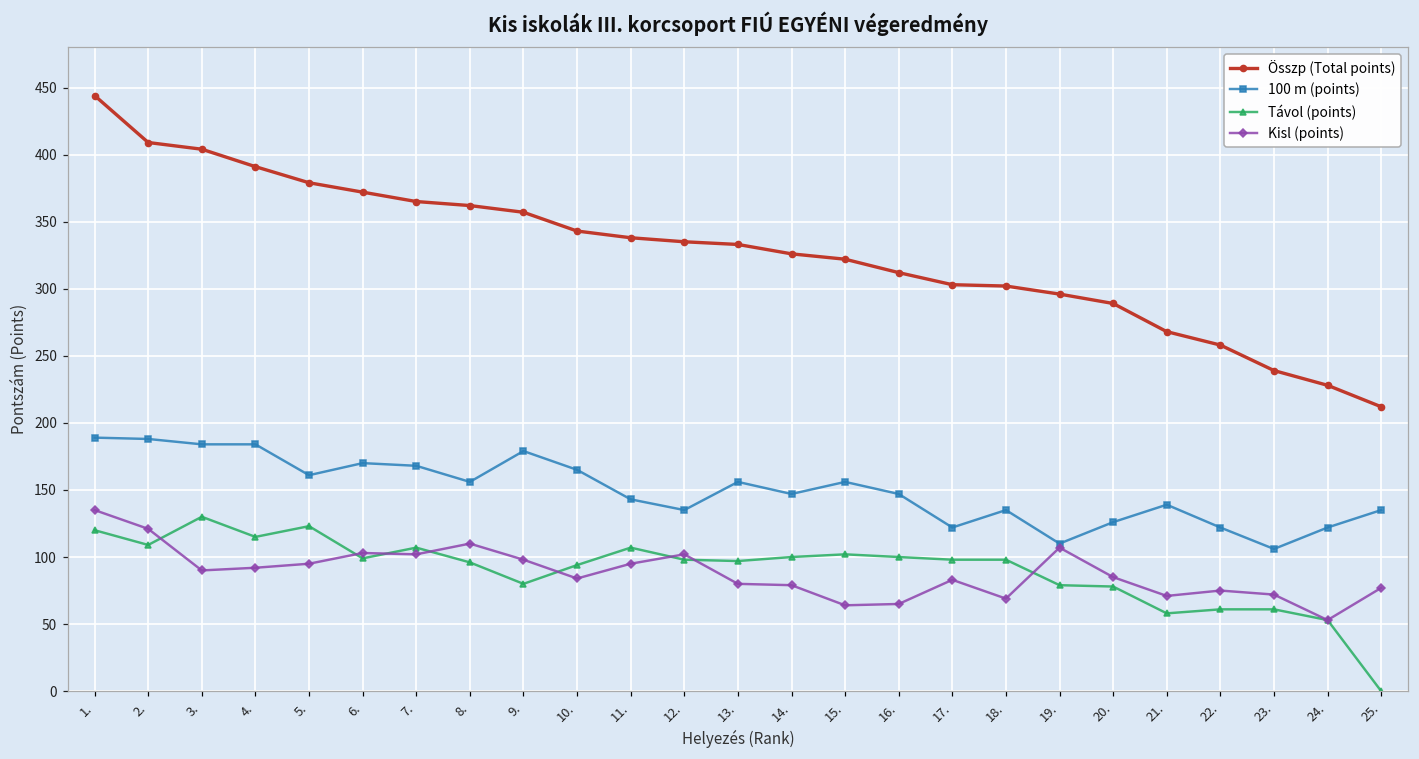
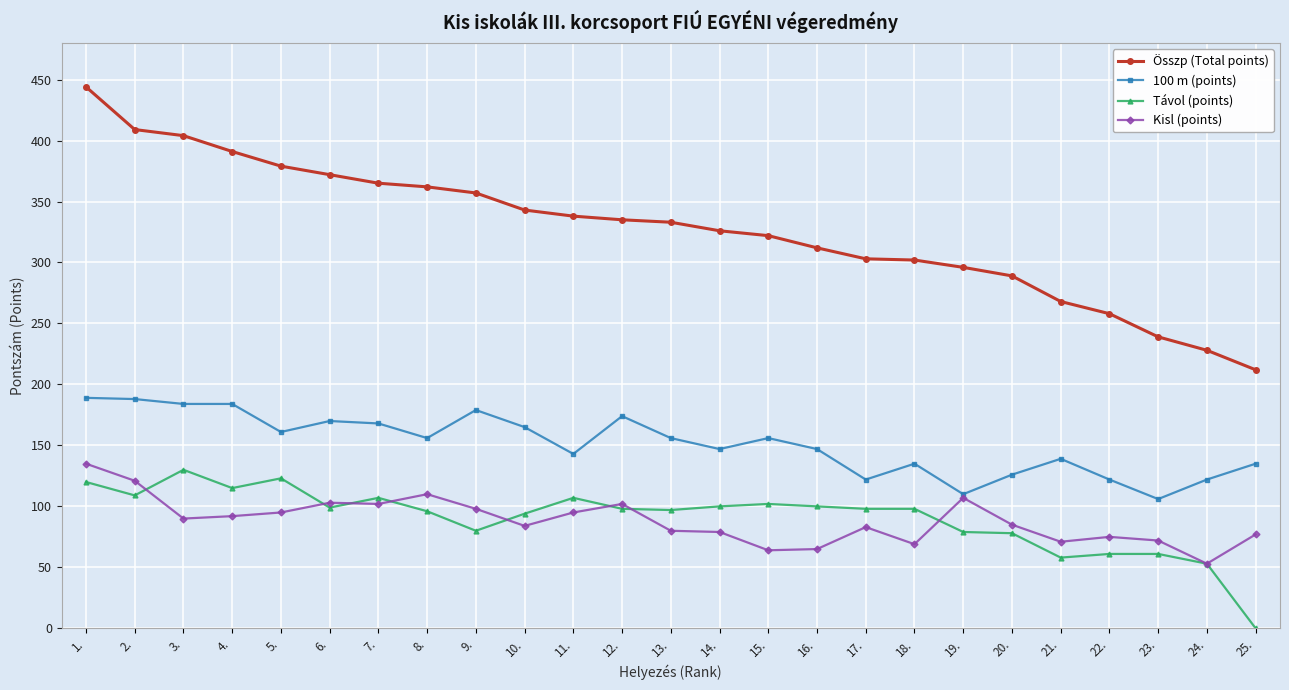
  {
    "Összp (Total points)": {
      "1.": 444,
      "2.": 409,
      "3.": 404,
      "4.": 391,
      "5.": 379,
      "6.": 372,
      "7.": 365,
      "8.": 362,
      "9.": 357,
      "10.": 343,
      "11.": 338,
      "12.": 335,
      "13.": 333,
      "14.": 326,
      "15.": 322,
      "16.": 312,
      "17.": 303,
      "18.": 302,
      "19.": 296,
      "20.": 289,
      "21.": 268,
      "22.": 258,
      "23.": 239,
      "24.": 228,
      "25.": 212
    },
    "100 m (points)": {
      "1.": 189,
      "2.": 188,
      "3.": 184,
      "4.": 184,
      "5.": 161,
      "6.": 170,
      "7.": 168,
      "8.": 156,
      "9.": 179,
      "10.": 165,
      "11.": 143,
-     "12.": 135,
+     "12.": 174,
      "13.": 156,
      "14.": 147,
      "15.": 156,
      "16.": 147,
      "17.": 122,
      "18.": 135,
      "19.": 110,
      "20.": 126,
      "21.": 139,
      "22.": 122,
      "23.": 106,
      "24.": 122,
      "25.": 135
    },
    "Távol (points)": {
      "1.": 120,
      "2.": 109,
      "3.": 130,
      "4.": 115,
      "5.": 123,
      "6.": 99,
      "7.": 107,
      "8.": 96,
      "9.": 80,
      "10.": 94,
      "11.": 107,
      "12.": 98,
      "13.": 97,
      "14.": 100,
      "15.": 102,
      "16.": 100,
      "17.": 98,
      "18.": 98,
      "19.": 79,
      "20.": 78,
      "21.": 58,
      "22.": 61,
      "23.": 61,
      "25.": 0
    },
    "Kisl (points)": {
      "1.": 135,
      "2.": 121,
      "3.": 90,
      "4.": 92,
      "5.": 95,
      "6.": 103,
      "7.": 102,
      "8.": 110,
      "9.": 98,
      "10.": 84,
      "11.": 95,
      "12.": 102,
      "13.": 80,
      "14.": 79,
      "15.": 64,
      "16.": 65,
      "17.": 83,
      "18.": 69,
      "19.": 107,
      "20.": 85,
      "21.": 71,
      "22.": 75,
      "23.": 72,
      "25.": 77
    }
  }
